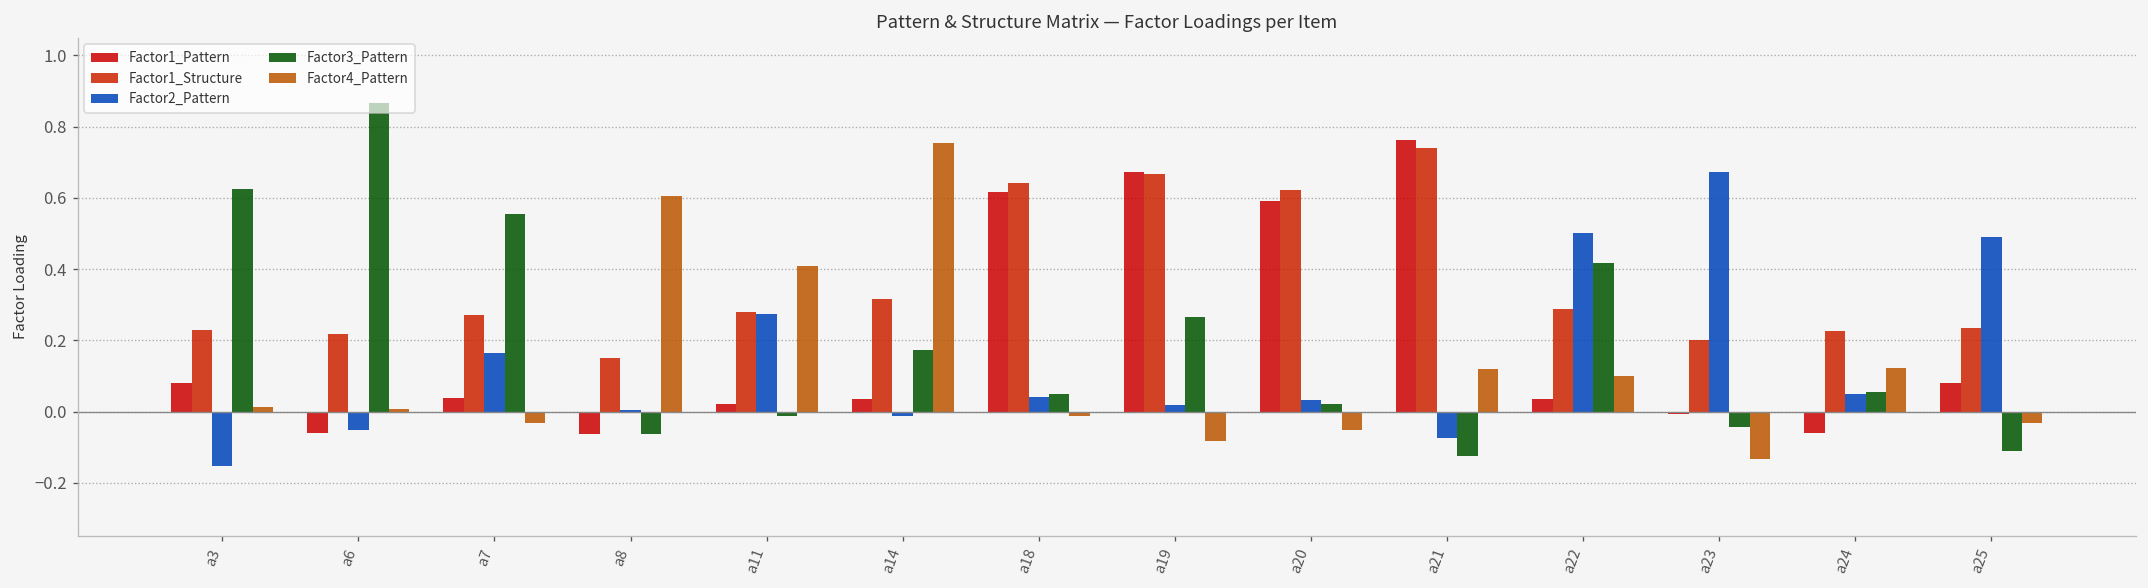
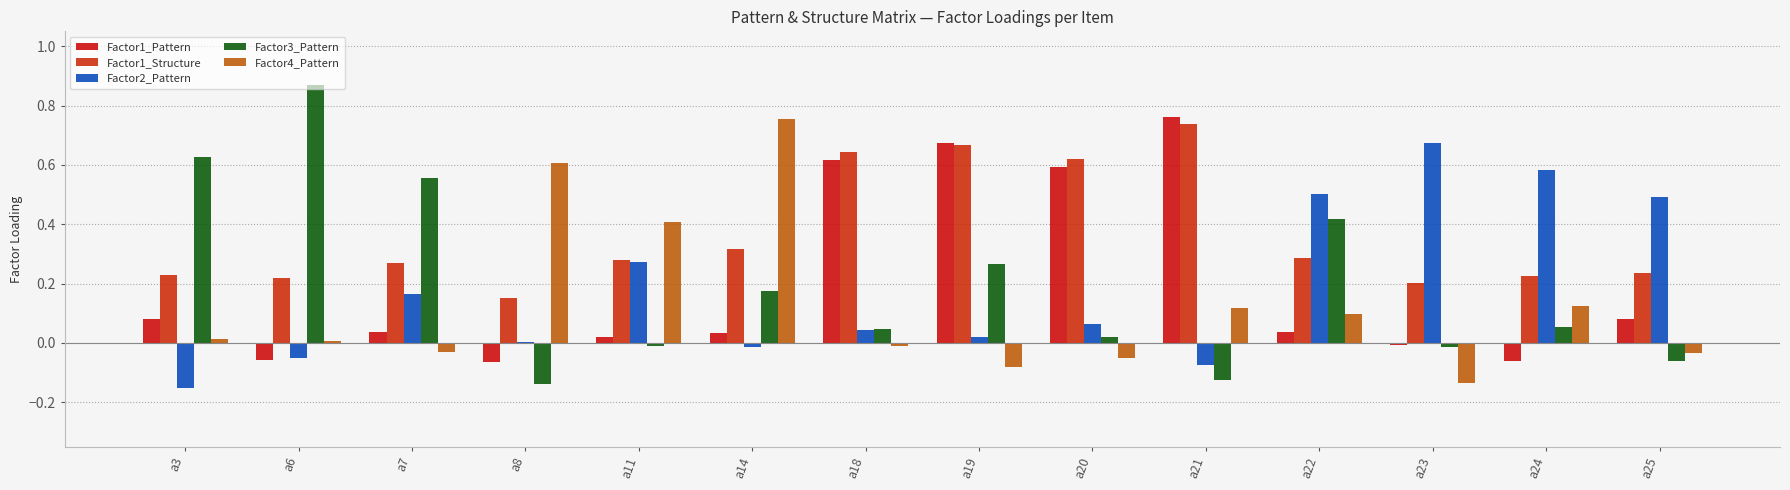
  {
    "Factor2_Pattern": {
      "a3": -0.15,
      "a6": -0.05,
      "a7": 0.16,
      "a11": 0.27,
      "a14": -0.01,
      "a18": 0.04,
      "a19": 0.02,
-     "a20": 0.03,
+     "a20": 0.06,
      "a21": -0.07,
      "a22": 0.50,
      "a23": 0.67,
-     "a24": 0.05,
+     "a24": 0.58,
      "a25": 0.49
    },
    "Factor3_Pattern": {
      "a3": 0.63,
      "a7": 0.56,
-     "a8": -0.06,
+     "a8": -0.14,
      "a11": -0.01,
      "a14": 0.17,
      "a18": 0.05,
      "a19": 0.26,
      "a20": 0.02,
      "a21": -0.13,
      "a22": 0.42,
-     "a23": -0.04,
+     "a23": -0.01,
      "a24": 0.05,
-     "a25": -0.11
+     "a25": -0.06
    }
  }
